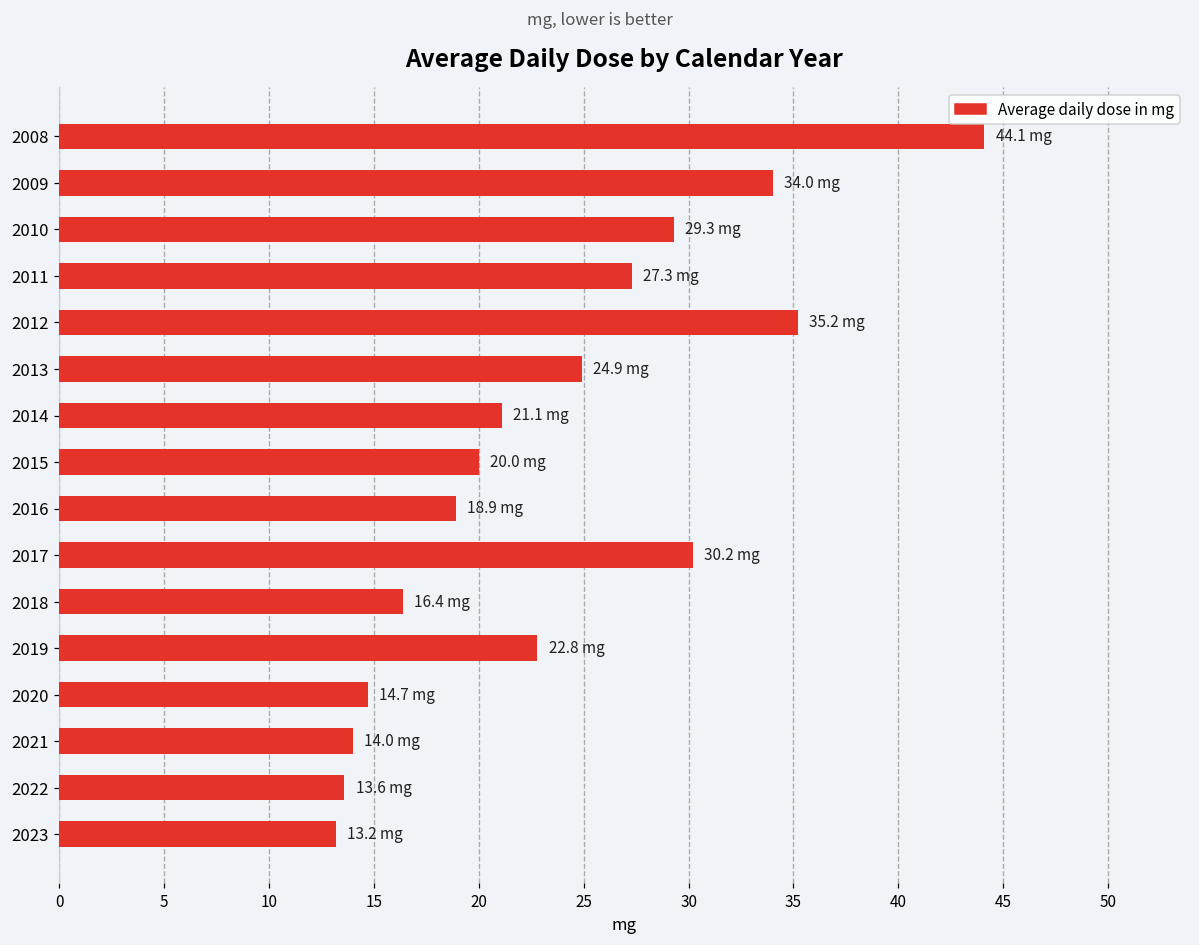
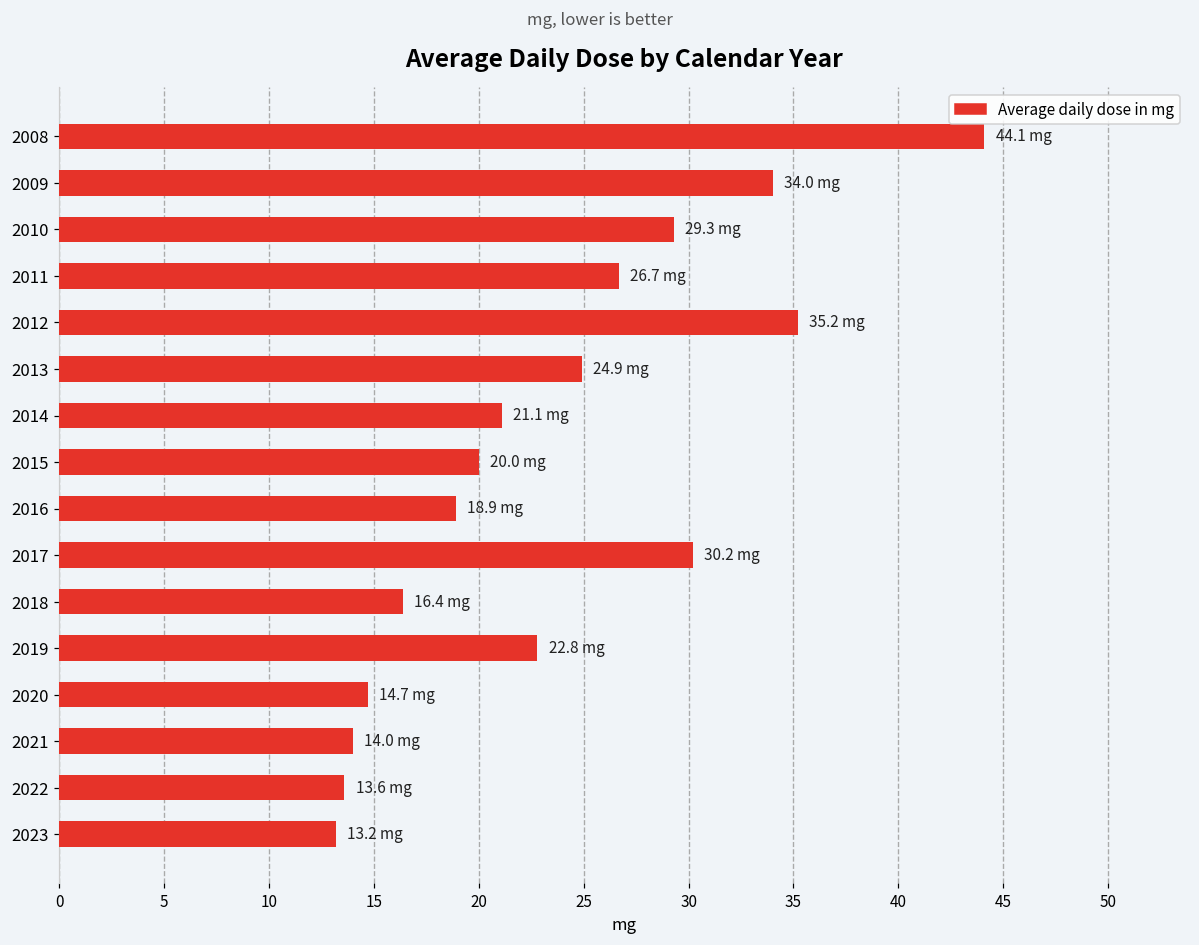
  {
    "2008": 44.1,
    "2009": 34.0,
    "2010": 29.3,
-   "2011": 27.3,
+   "2011": 26.7,
    "2012": 35.2,
    "2013": 24.9,
    "2014": 21.1,
    "2015": 20.0,
    "2016": 18.9,
    "2017": 30.2,
    "2018": 16.4,
    "2019": 22.8,
    "2020": 14.7,
    "2021": 14.0,
    "2022": 13.6,
    "2023": 13.2
  }
